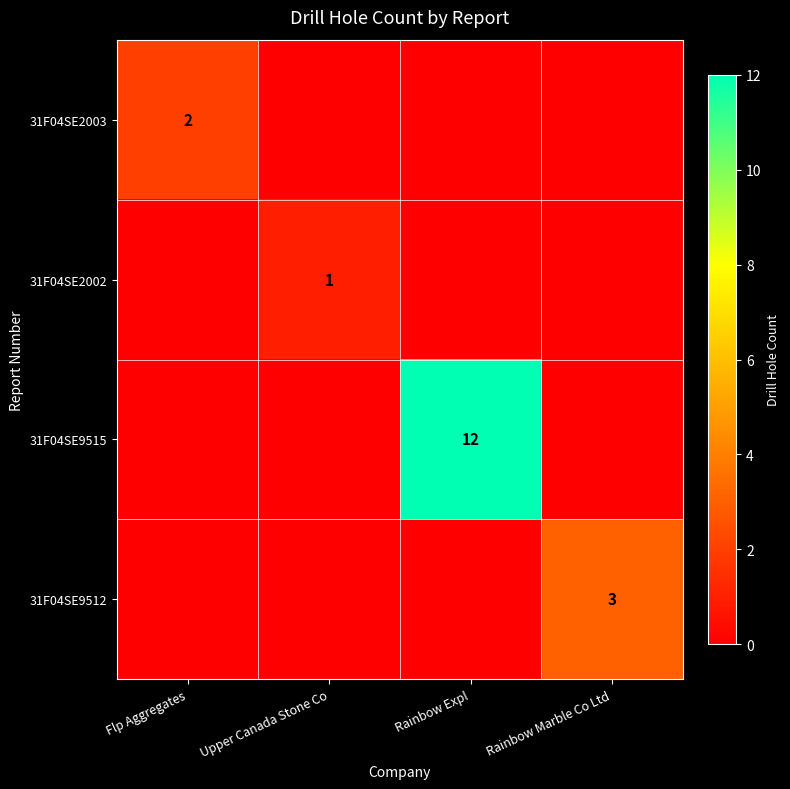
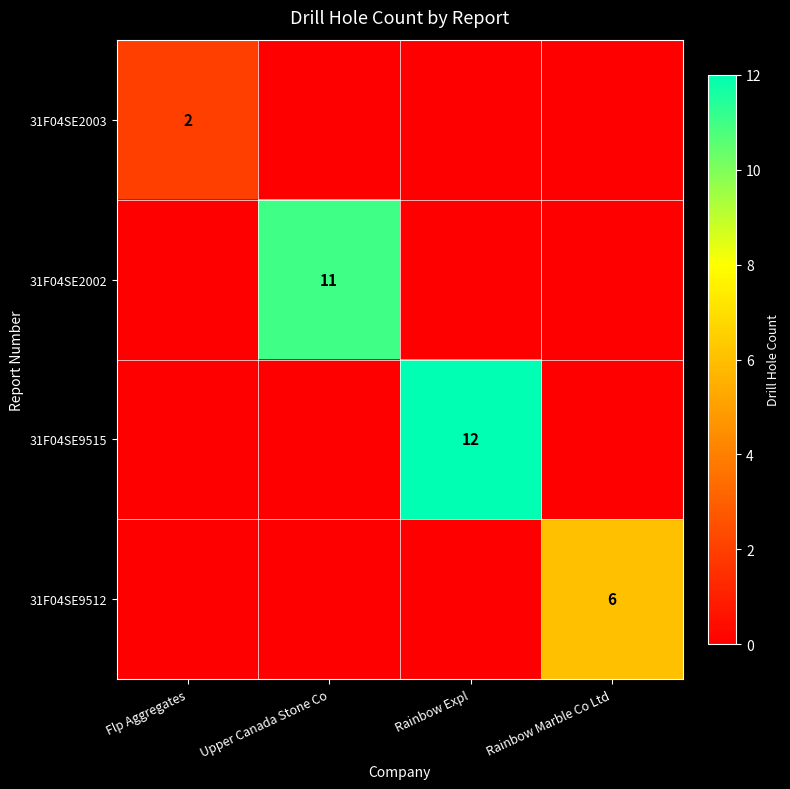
  {
    "31F04SE2003": {
      "Flp Aggregates": 2
    },
    "31F04SE2002": {
-     "Upper Canada Stone Co": 1
+     "Upper Canada Stone Co": 11
    },
    "31F04SE9515": {
      "Rainbow Expl": 12
    },
    "31F04SE9512": {
-     "Rainbow Marble Co Ltd": 3
+     "Rainbow Marble Co Ltd": 6
    }
  }
